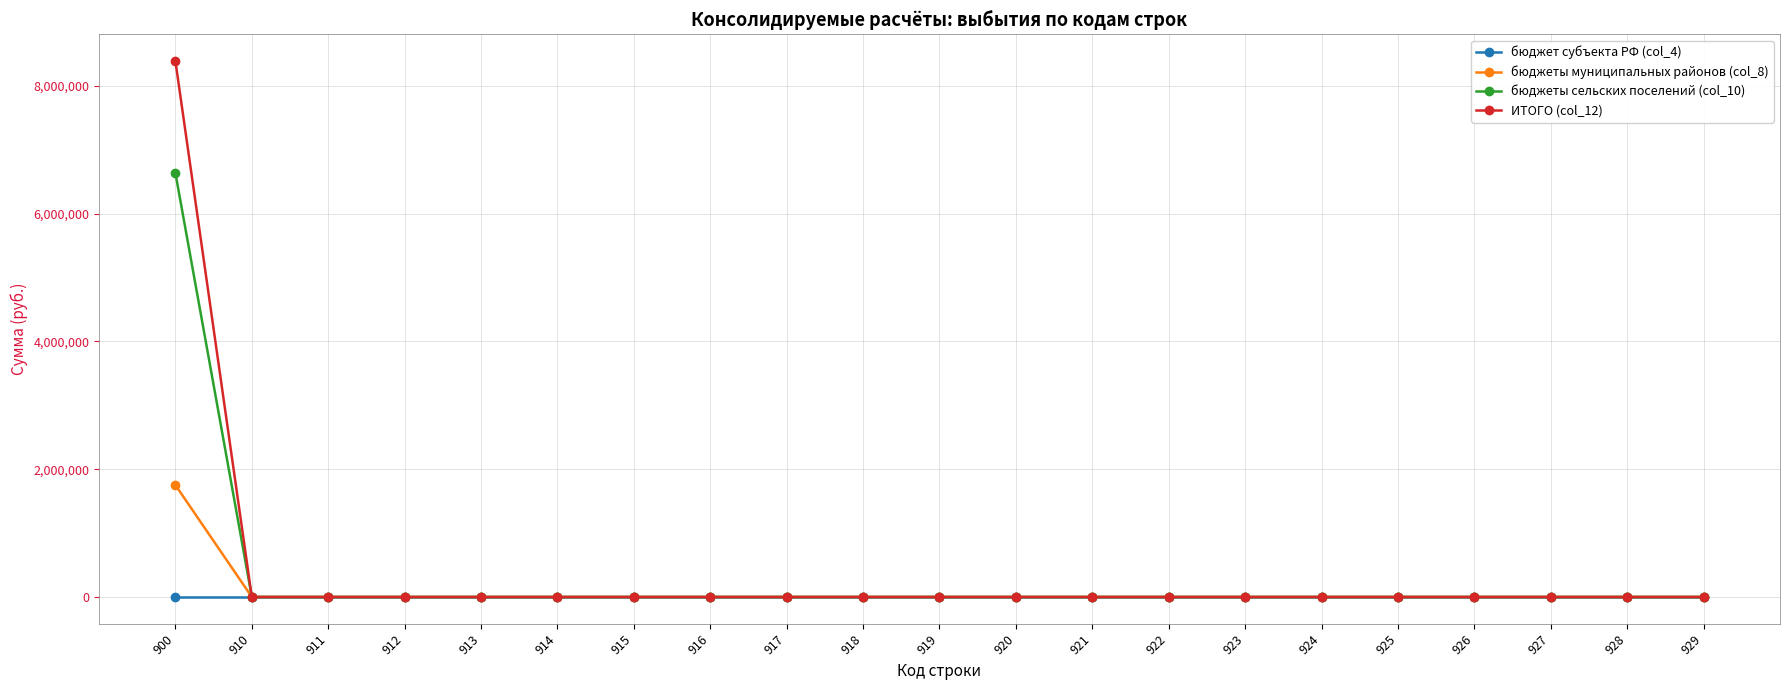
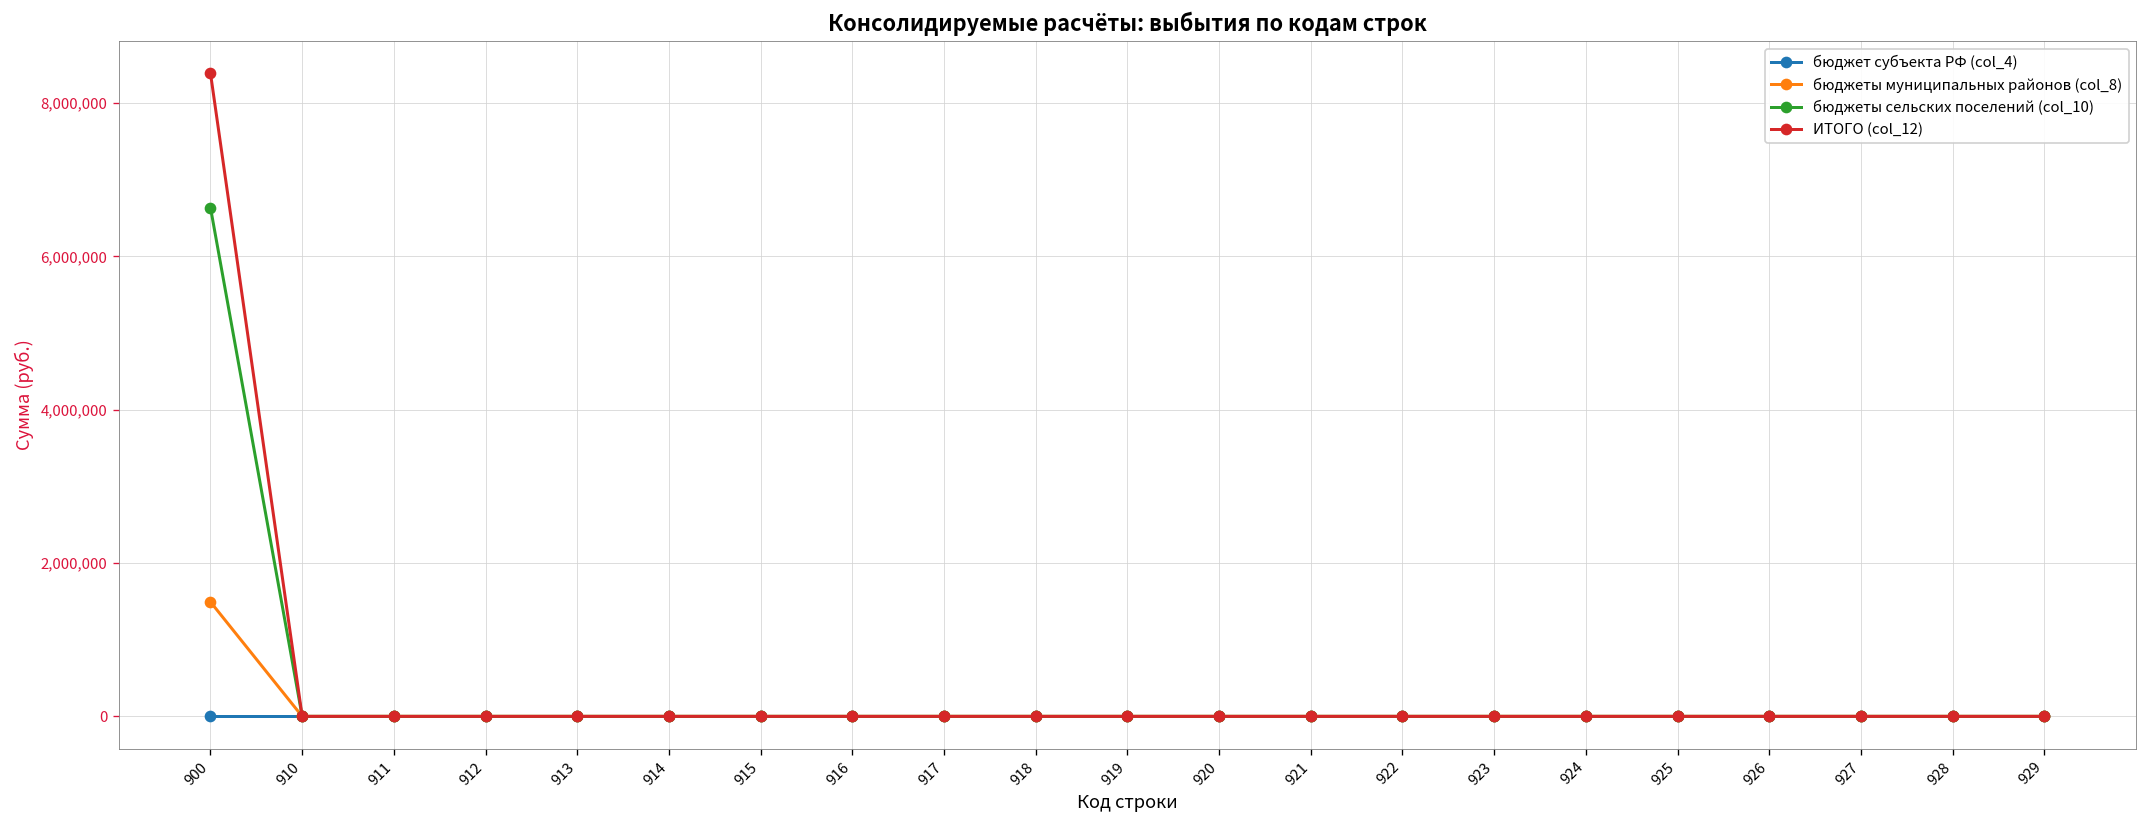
  {
    "бюджет субъекта РФ (col_4)": {
      "900": "0"
    },
    "бюджеты муниципальных районов (col_8)": {
-     "900": "1,800,000"
+     "900": "1,500,000"
    },
    "бюджеты сельских поселений (col_10)": {
      "900": "6,600,000"
    },
    "ИТОГО (col_12)": {
      "900": "8,400,000"
    }
  }
